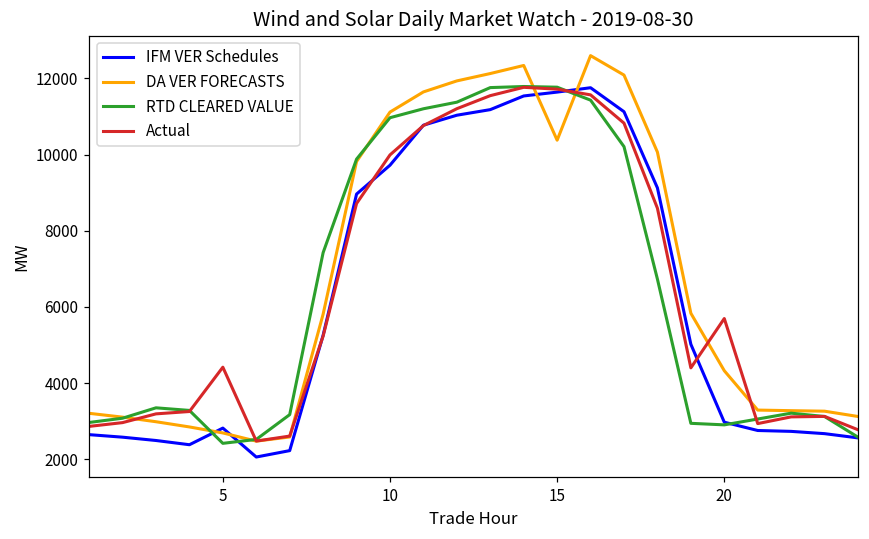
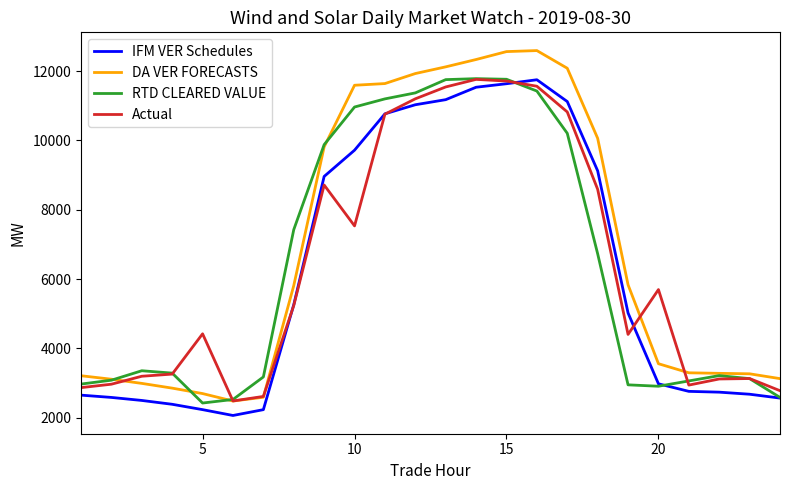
  {
    "IFM VER Schedules": {
-     "5": 2800,
+     "5": 2200,
      "10": 9700,
      "15": 11600
    },
    "DA VER FORECASTS": {
      "5": 2700,
-     "10": 11100,
-     "15": 10400,
-     "20": 4300
+     "10": 11600,
+     "15": 12600,
+     "20": 3600
    },
    "RTD CLEARED VALUE": {
      "5": 2400,
      "10": 11000
    },
    "Actual": {
      "5": 4400,
-     "10": 10000,
+     "10": 7500,
      "20": 5700
    }
  }
